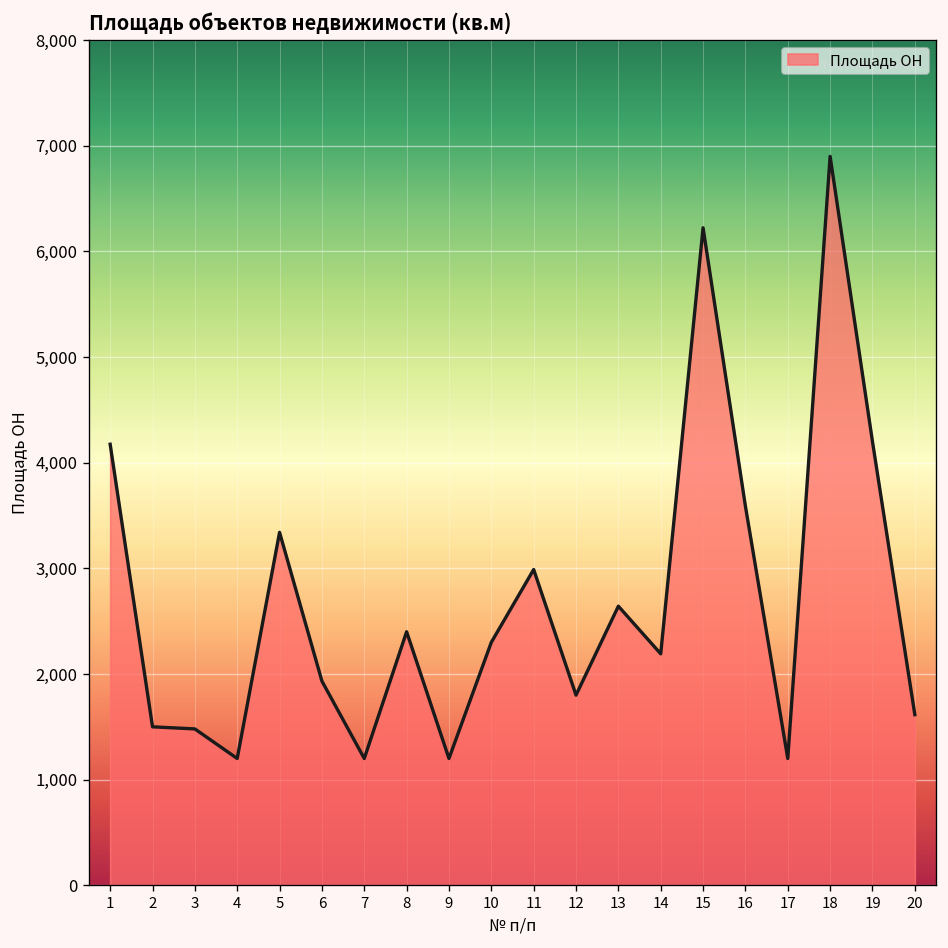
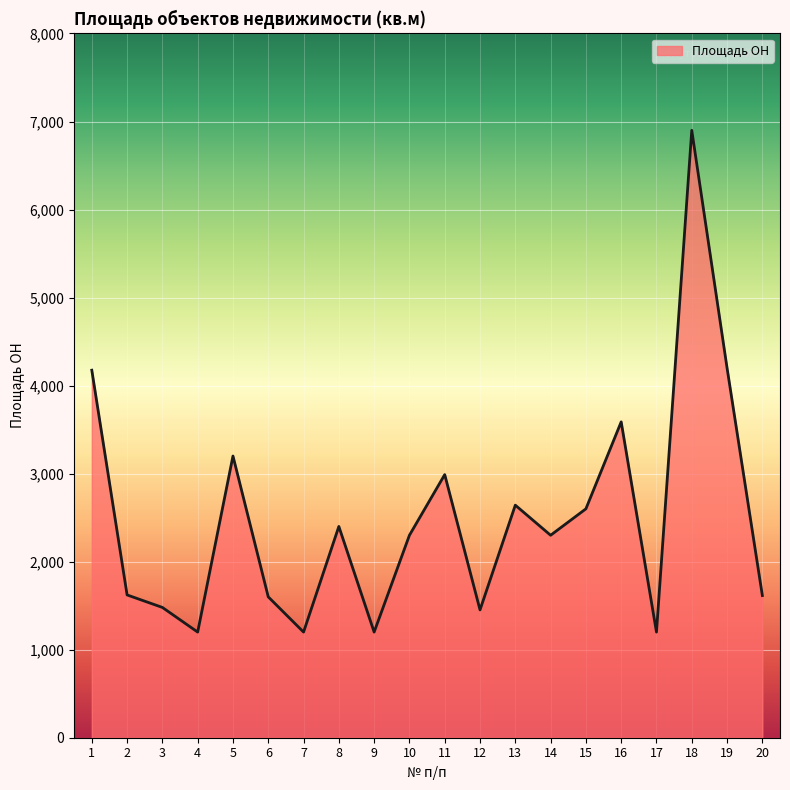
  {
    "1": "4,200",
-   "2": "1,500",
+   "2": "1,600",
    "3": "1,500",
    "4": "1,200",
-   "5": "3,300",
-   "6": "1,900",
+   "5": "3,200",
+   "6": "1,600",
    "7": "1,200",
    "8": "2,400",
    "9": "1,200",
    "10": "2,300",
    "11": "3,000",
-   "12": "1,800",
+   "12": "1,500",
    "13": "2,600",
-   "14": "2,200",
-   "15": "6,200",
+   "14": "2,300",
+   "15": "2,600",
    "16": "3,600",
    "17": "1,200",
    "18": "6,900",
    "19": "4,200",
    "20": "1,600"
  }
